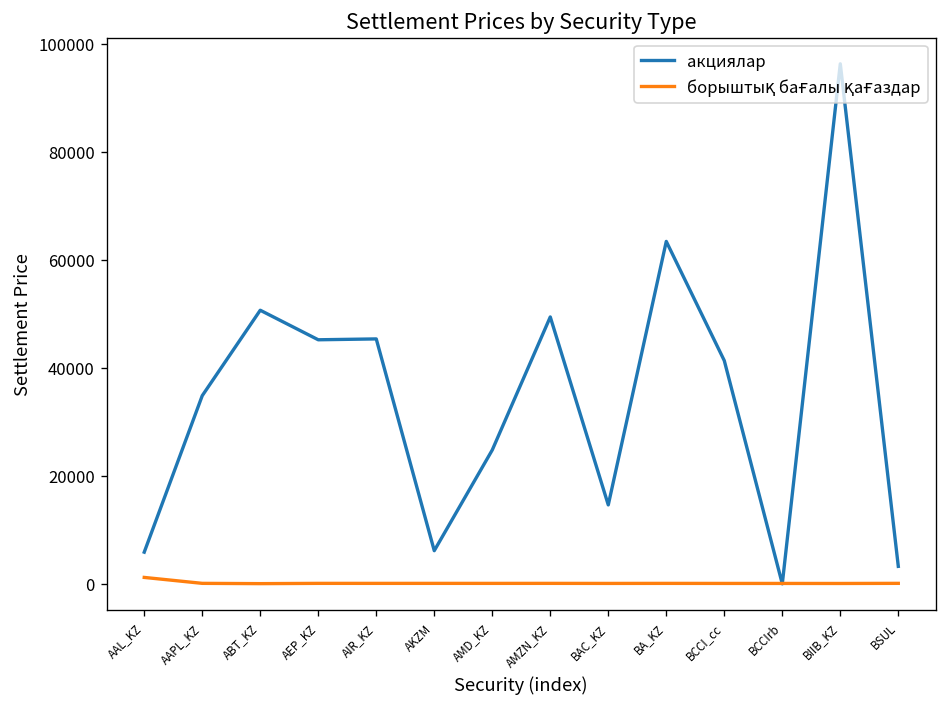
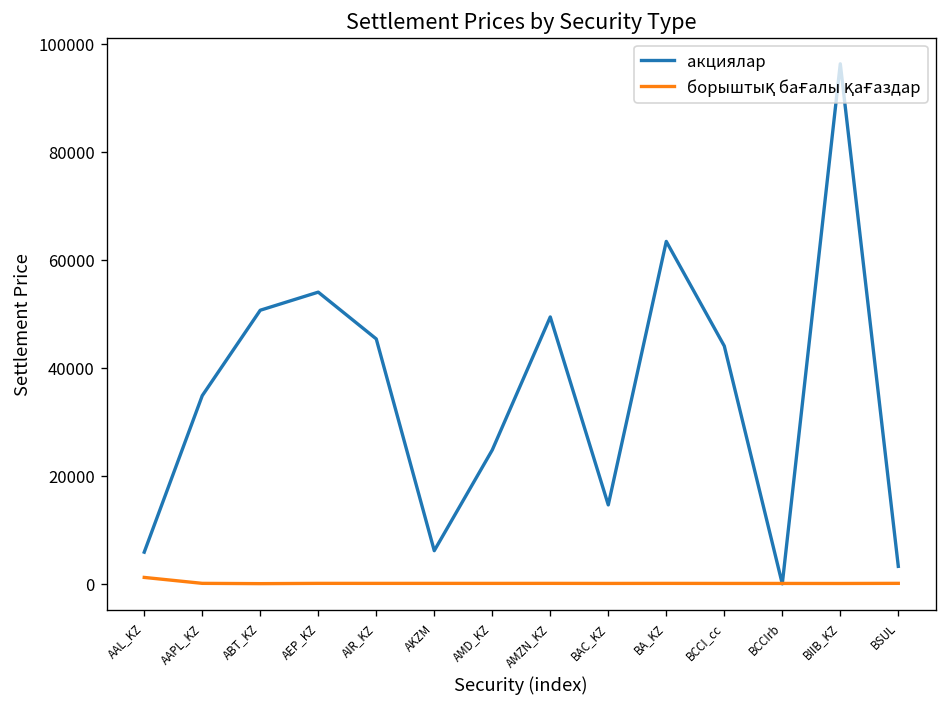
  {
    "акциялар": {
      "AAL_KZ": 6000,
      "AAPL_KZ": 35000,
      "ABT_KZ": 51000,
-     "AEP_KZ": 45000,
+     "AEP_KZ": 54000,
      "AIR_KZ": 45000,
      "AKZM": 6000,
      "AMD_KZ": 25000,
      "AMZN_KZ": 49000,
      "BAC_KZ": 15000,
      "BA_KZ": 63000,
-     "BCCI_cc": 41000,
+     "BCCI_cc": 44000,
      "BSUL": 3000
    },
    "борыштық бағалы қағаздар": {
      "AAL_KZ": 1000,
      "AAPL_KZ": 0,
      "ABT_KZ": 0,
      "AEP_KZ": 0,
      "AIR_KZ": 0,
      "AKZM": 0,
      "AMD_KZ": 0,
      "AMZN_KZ": 0,
      "BAC_KZ": 0,
      "BA_KZ": 0,
      "BCCI_cc": 0,
      "BIIB_KZ": 0,
      "BSUL": 0
    }
  }
